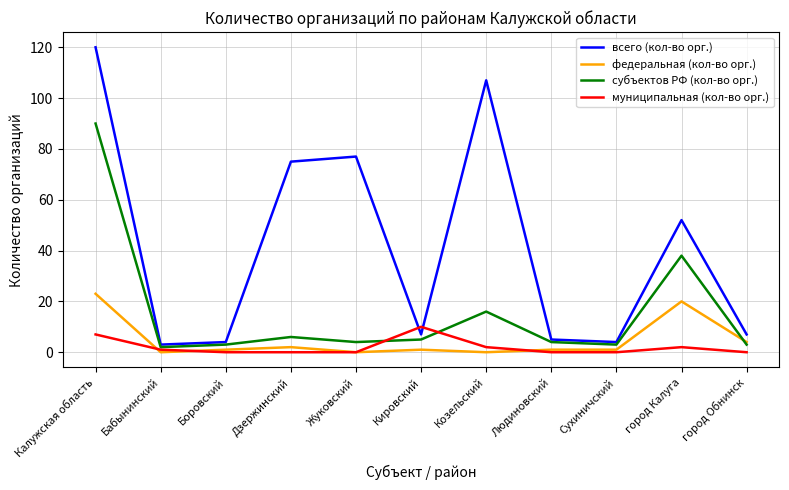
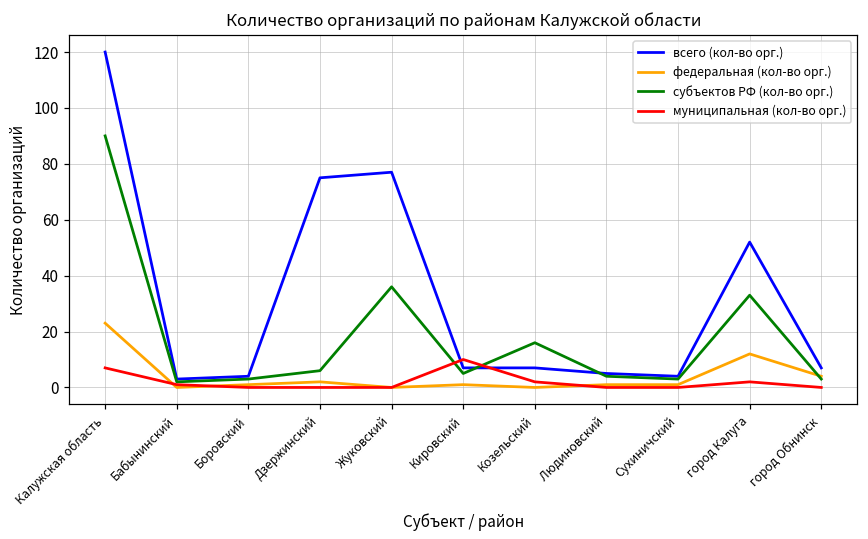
  {
    "всего (кол-во орг.)": {
      "Калужская область": 120,
      "Дзержинский": 75,
      "Жуковский": 77,
      "Кировский": 7,
-     "Козельский": 107,
+     "Козельский": 7,
      "Людиновский": 5,
      "город Калуга": 52,
      "город Обнинск": 7
    },
    "федеральная (кол-во орг.)": {
      "Калужская область": 23,
      "Дзержинский": 2,
      "Кировский": 1,
      "Козельский": 0,
-     "город Калуга": 20
+     "город Калуга": 12
    },
    "субъектов РФ (кол-во орг.)": {
      "Калужская область": 90,
      "Дзержинский": 6,
-     "Жуковский": 4,
+     "Жуковский": 36,
      "Кировский": 5,
      "Козельский": 16,
      "Людиновский": 4,
-     "город Калуга": 38
+     "город Калуга": 33
    },
    "муниципальная (кол-во орг.)": {
      "Калужская область": 7,
      "Дзержинский": 0,
      "Кировский": 10,
      "Козельский": 2,
      "город Калуга": 2,
      "город Обнинск": 0
    }
  }
